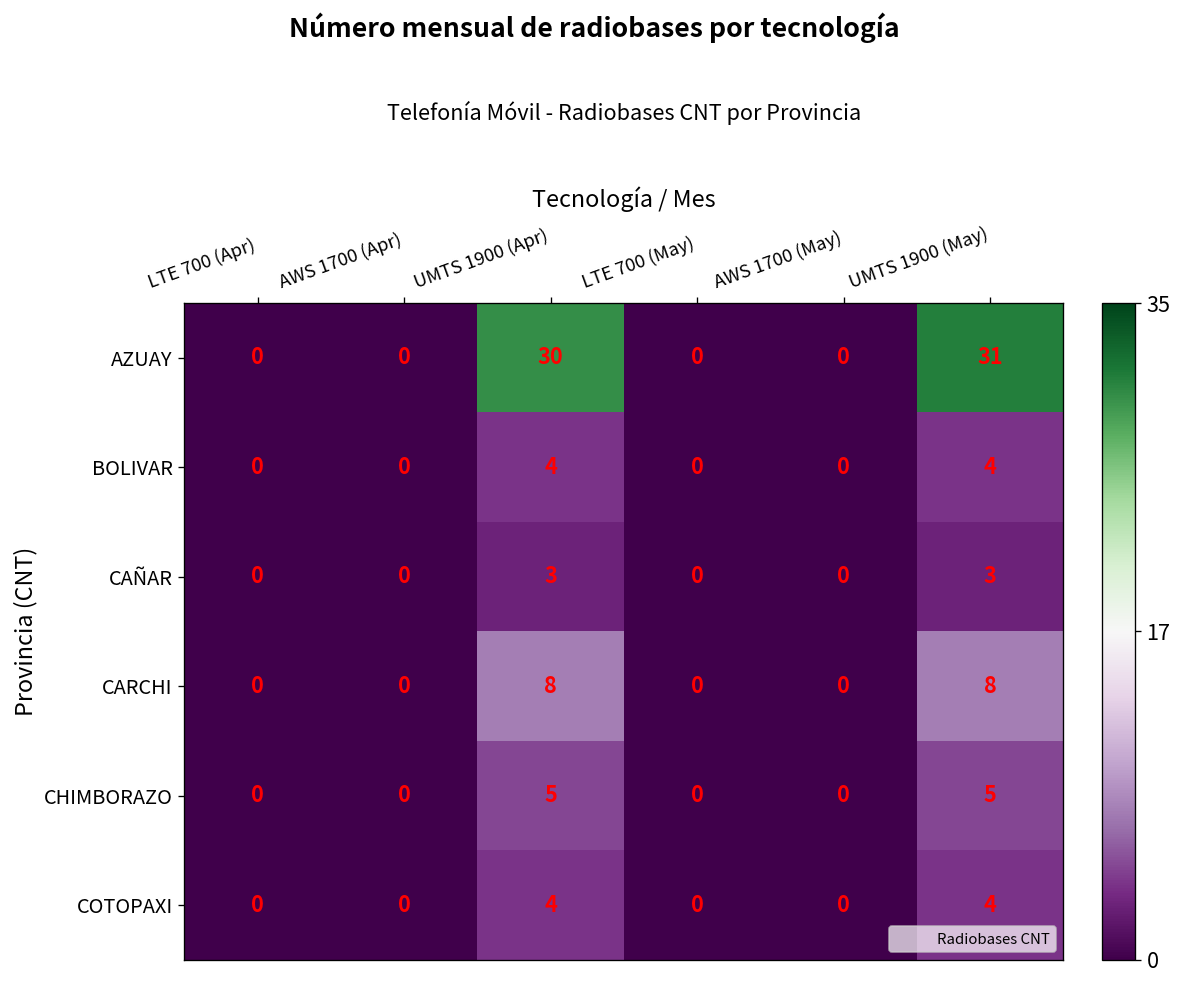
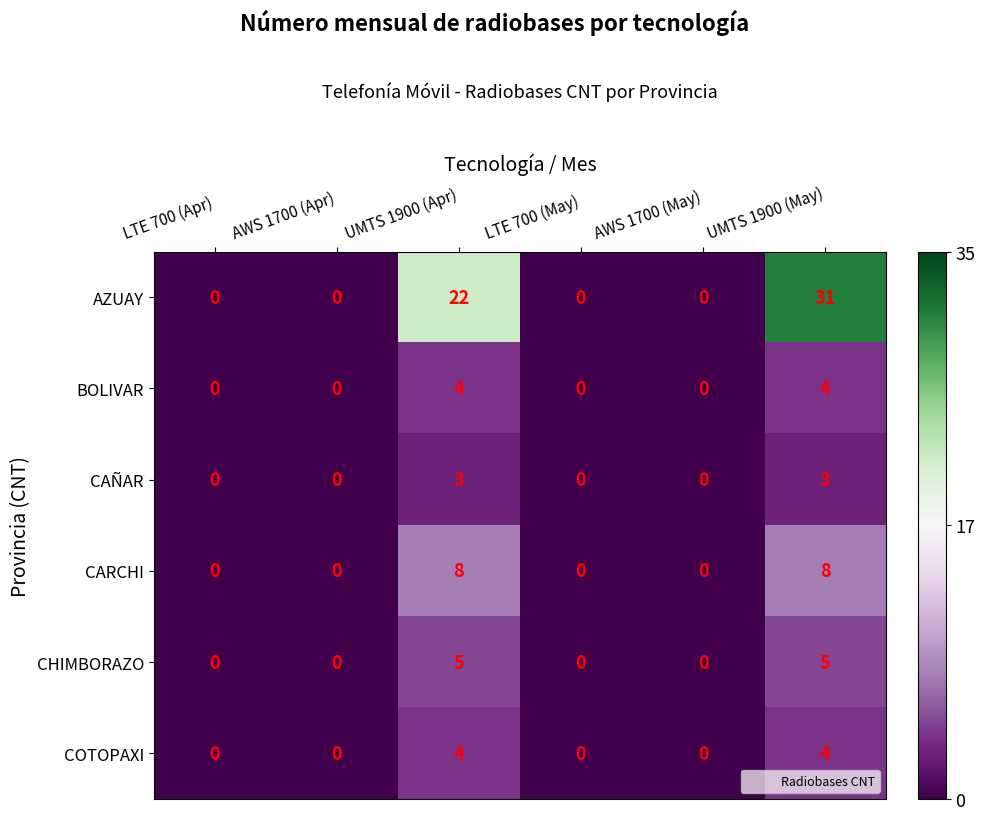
  {
    "AZUAY": {
      "LTE 700 (Apr)": 0,
      "AWS 1700 (Apr)": 0,
-     "UMTS 1900 (Apr)": 30,
+     "UMTS 1900 (Apr)": 22,
      "LTE 700 (May)": 0,
      "AWS 1700 (May)": 0,
      "UMTS 1900 (May)": 31
    },
    "BOLIVAR": {
      "LTE 700 (Apr)": 0,
      "AWS 1700 (Apr)": 0,
      "UMTS 1900 (Apr)": 4,
      "LTE 700 (May)": 0,
      "AWS 1700 (May)": 0,
      "UMTS 1900 (May)": 4
    },
    "CAÑAR": {
      "LTE 700 (Apr)": 0,
      "AWS 1700 (Apr)": 0,
      "UMTS 1900 (Apr)": 3,
      "LTE 700 (May)": 0,
      "AWS 1700 (May)": 0,
      "UMTS 1900 (May)": 3
    },
    "CARCHI": {
      "LTE 700 (Apr)": 0,
      "AWS 1700 (Apr)": 0,
      "UMTS 1900 (Apr)": 8,
      "LTE 700 (May)": 0,
      "AWS 1700 (May)": 0,
      "UMTS 1900 (May)": 8
    },
    "CHIMBORAZO": {
      "LTE 700 (Apr)": 0,
      "AWS 1700 (Apr)": 0,
      "UMTS 1900 (Apr)": 5,
      "LTE 700 (May)": 0,
      "AWS 1700 (May)": 0,
      "UMTS 1900 (May)": 5
    },
    "COTOPAXI": {
      "LTE 700 (Apr)": 0,
      "AWS 1700 (Apr)": 0,
      "UMTS 1900 (Apr)": 4,
      "LTE 700 (May)": 0,
      "AWS 1700 (May)": 0,
      "UMTS 1900 (May)": 4
    }
  }
